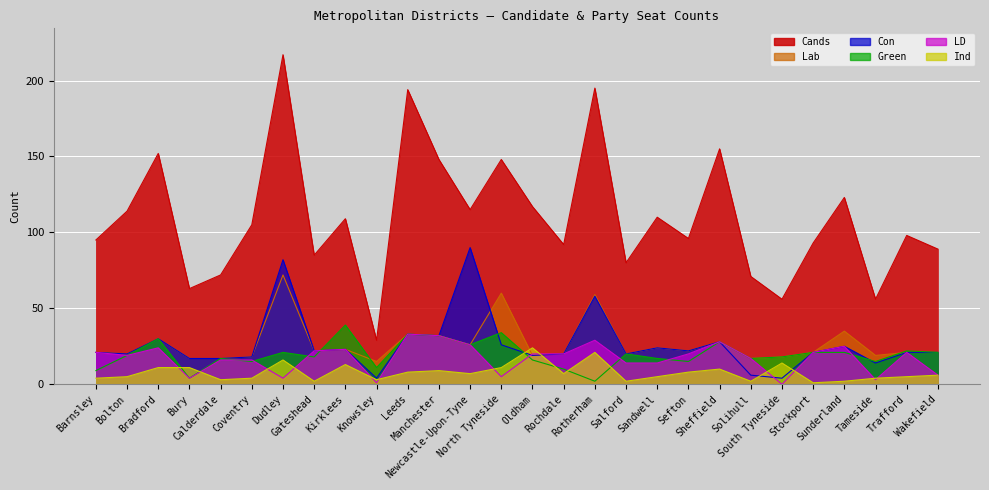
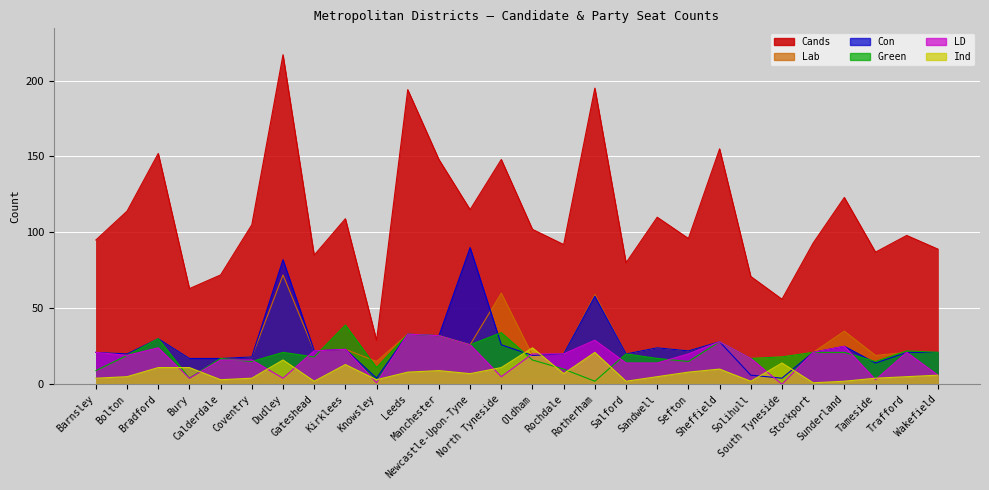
  {
    "Cands": {
      "Barnsley": 95,
      "Bolton": 114,
      "Bradford": 152,
      "Bury": 63,
      "Calderdale": 72,
      "Coventry": 105,
      "Dudley": 217,
      "Gateshead": 85,
      "Kirklees": 109,
      "Knowsley": 29,
      "Leeds": 194,
      "Manchester": 148,
      "Newcastle-Upon-Tyne": 115,
      "North Tyneside": 148,
-     "Oldham": 117,
+     "Oldham": 102,
      "Rochdale": 92,
      "Rotherham": 195,
      "Salford": 80,
      "Sandwell": 110,
      "Sefton": 96,
      "Sheffield": 155,
      "Solihull": 71,
      "South Tyneside": 56,
      "Stockport": 93,
      "Sunderland": 123,
-     "Tameside": 56,
+     "Tameside": 87,
      "Trafford": 98,
      "Wakefield": 89
    },
    "Lab": {
      "Dudley": 72,
      "Knowsley": 15,
      "North Tyneside": 60,
      "Sunderland": 35,
      "Tameside": 19
    },
    "Con": {
      "Dudley": 82,
      "Newcastle-Upon-Tyne": 90,
      "North Tyneside": 26,
      "Solihull": 6,
      "South Tyneside": 4
    },
    "Green": {
      "Barnsley": 9,
      "Dudley": 21,
      "Gateshead": 18,
      "Kirklees": 39,
      "Knowsley": 11,
      "North Tyneside": 34,
      "Oldham": 16,
      "Rochdale": 10,
      "Rotherham": 2,
      "Sandwell": 17,
      "Sefton": 15,
      "Sunderland": 21
    },
    "LD": {
      "Bradford": 24,
      "Dudley": 4,
      "Knowsley": 1,
      "North Tyneside": 5,
      "Rotherham": 29,
      "Salford": 14,
      "Sandwell": 14,
      "Sefton": 20,
      "South Tyneside": 0
    },
    "Ind": {
      "Barnsley": 4,
      "Bolton": 5,
      "Bradford": 11,
      "Bury": 11,
      "Calderdale": 3,
      "Coventry": 4,
      "Dudley": 16,
      "Gateshead": 2,
      "Kirklees": 13,
      "Leeds": 8,
      "Manchester": 9,
      "Newcastle-Upon-Tyne": 7,
      "North Tyneside": 11,
      "Oldham": 24,
      "Rochdale": 7,
      "Rotherham": 21,
      "Salford": 2,
      "Sandwell": 5,
      "Sefton": 8,
      "Sheffield": 10,
      "Solihull": 2,
      "South Tyneside": 14,
      "Stockport": 1,
      "Sunderland": 2,
      "Trafford": 5
    }
  }
